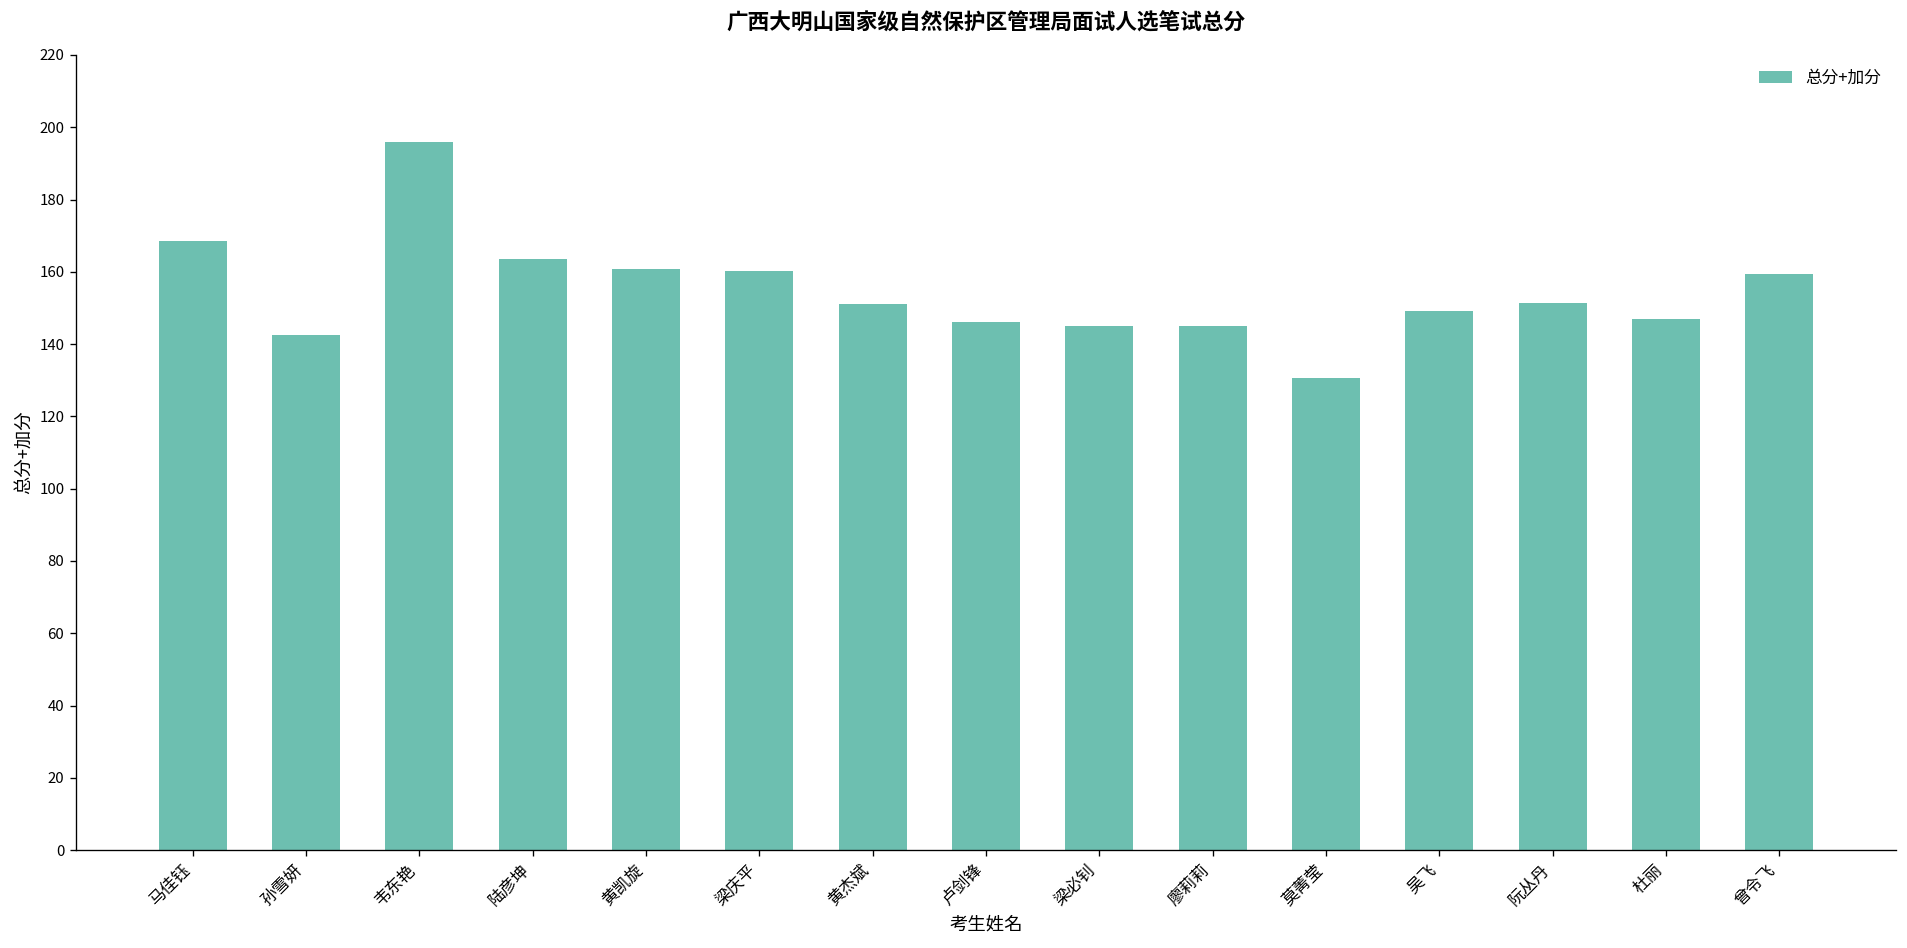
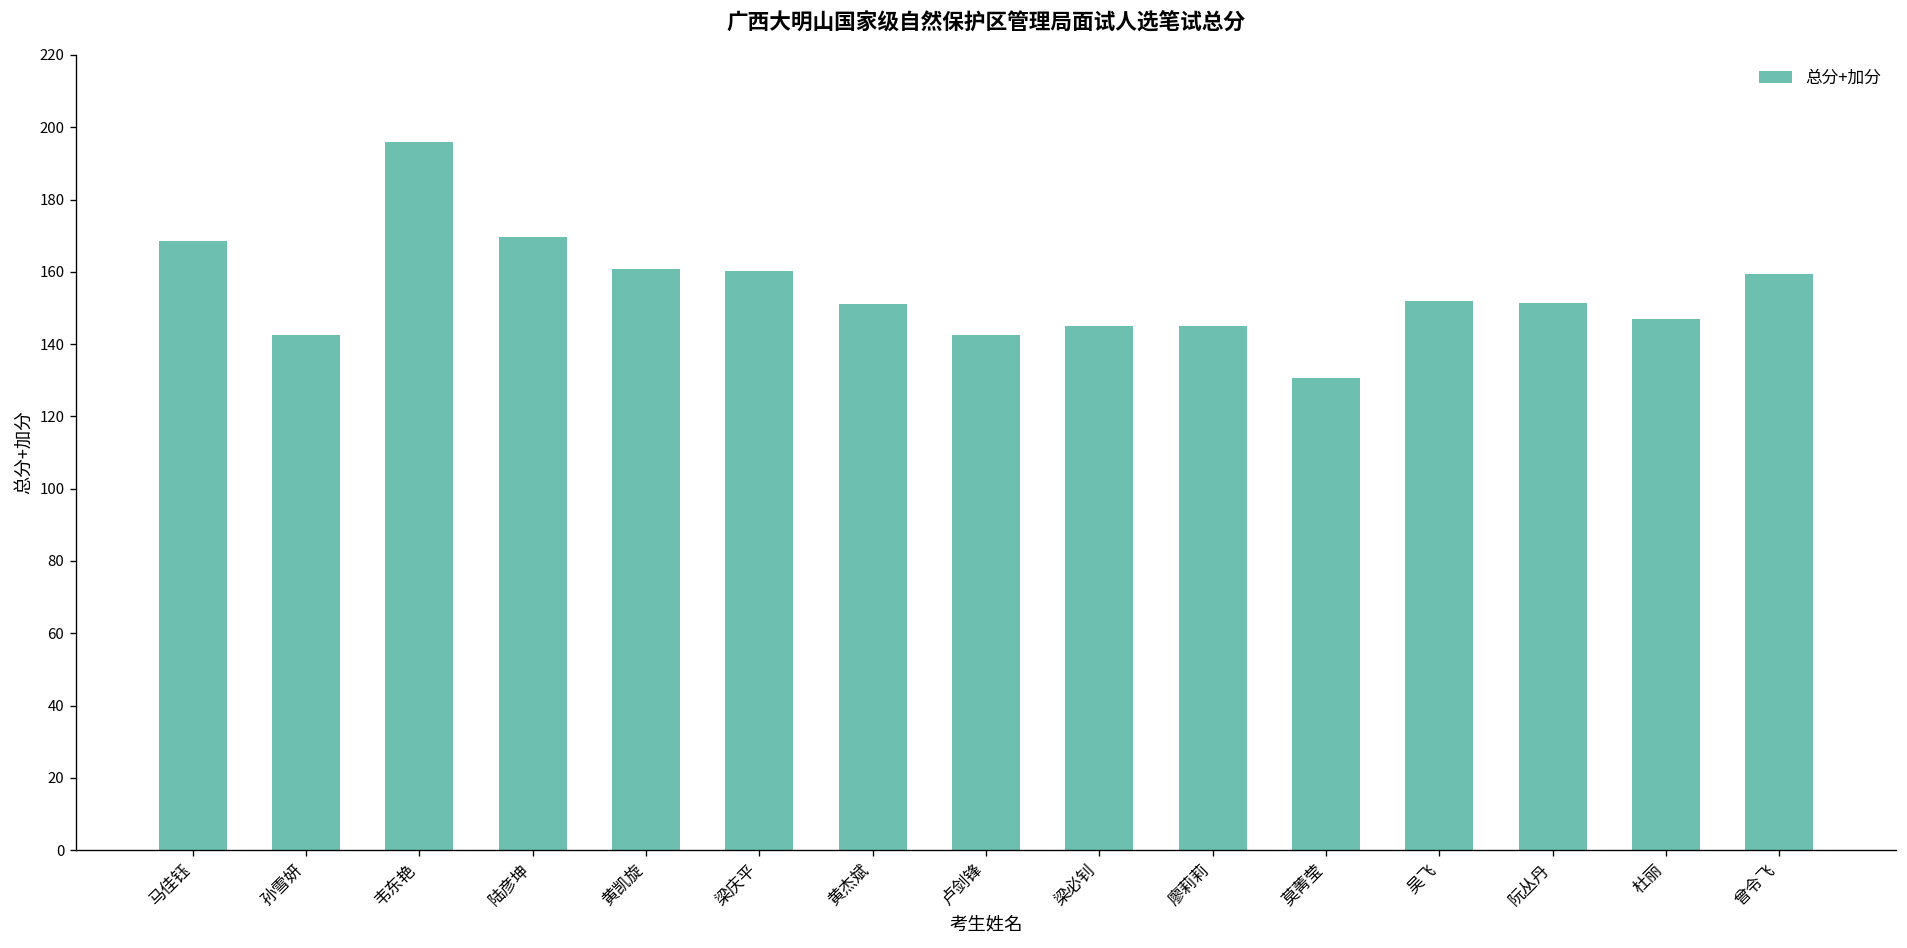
  {
    "马佳钰": 169,
    "孙雪妍": 143,
    "韦东艳": 196,
-   "陆彦坤": 164,
+   "陆彦坤": 170,
    "黄凯旋": 161,
    "梁庆平": 160,
    "黄杰斌": 151,
-   "卢剑锋": 146,
+   "卢剑锋": 143,
    "梁必钊": 145,
    "廖莉莉": 145,
    "莫菁莹": 131,
-   "吴飞": 149,
+   "吴飞": 152,
    "阮丛丹": 152,
    "杜丽": 147,
    "曾令飞": 160
  }
